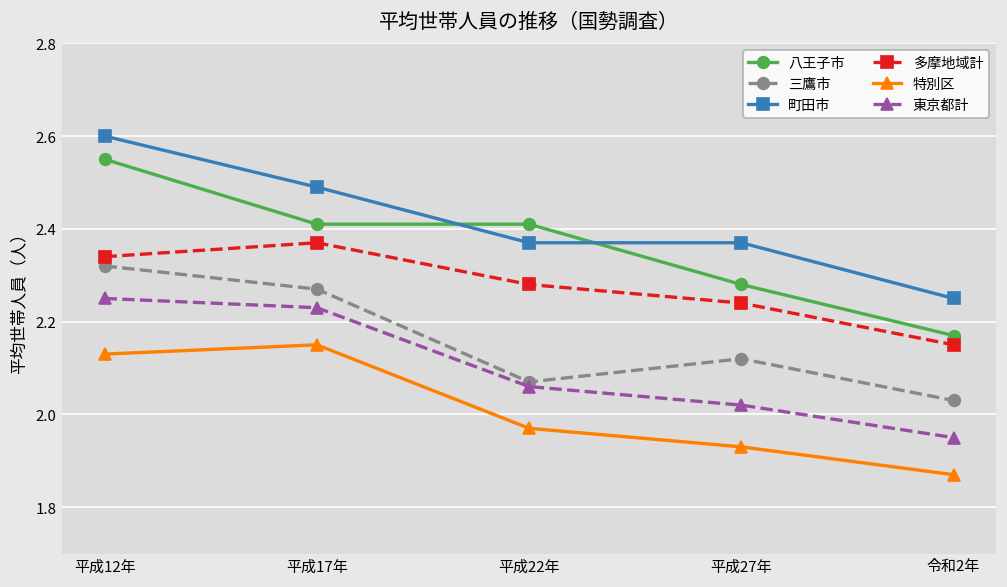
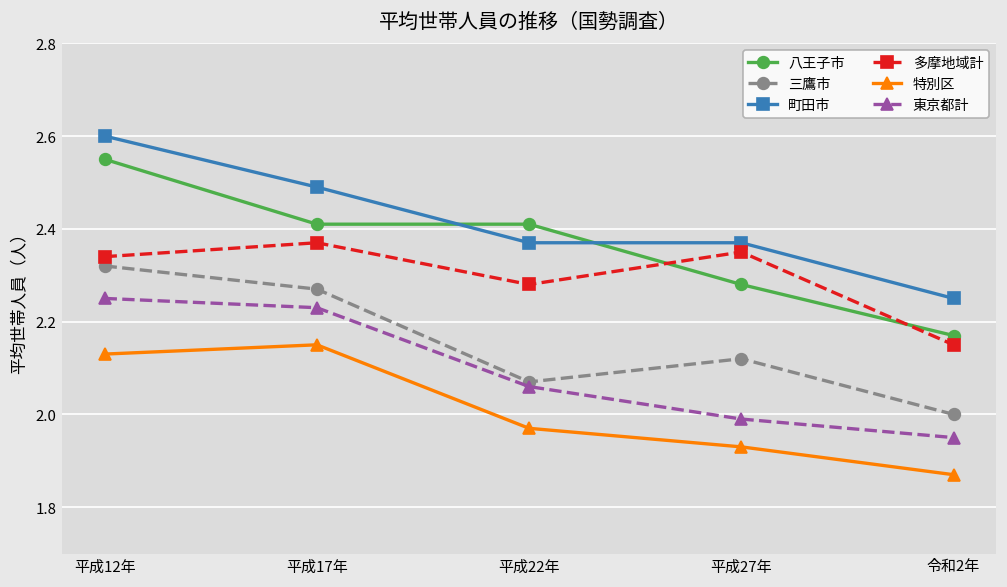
  {
    "八王子市": {
      "平成12年": 2.55,
      "平成17年": 2.41,
      "平成22年": 2.41,
      "平成27年": 2.28,
      "令和2年": 2.17
    },
    "三鷹市": {
      "平成12年": 2.32,
      "平成17年": 2.27,
      "平成22年": 2.07,
      "平成27年": 2.12,
-     "令和2年": 2.03
+     "令和2年": 2.00
    },
    "町田市": {
      "平成12年": 2.60,
      "平成17年": 2.49,
      "平成22年": 2.37,
      "平成27年": 2.37,
      "令和2年": 2.25
    },
    "多摩地域計": {
      "平成12年": 2.34,
      "平成17年": 2.37,
      "平成22年": 2.28,
-     "平成27年": 2.24,
+     "平成27年": 2.35,
      "令和2年": 2.15
    },
    "特別区": {
      "平成12年": 2.13,
      "平成17年": 2.15,
      "平成22年": 1.97,
      "平成27年": 1.93,
      "令和2年": 1.87
    },
    "東京都計": {
      "平成12年": 2.25,
      "平成17年": 2.23,
      "平成22年": 2.06,
-     "平成27年": 2.02,
+     "平成27年": 1.99,
      "令和2年": 1.95
    }
  }
